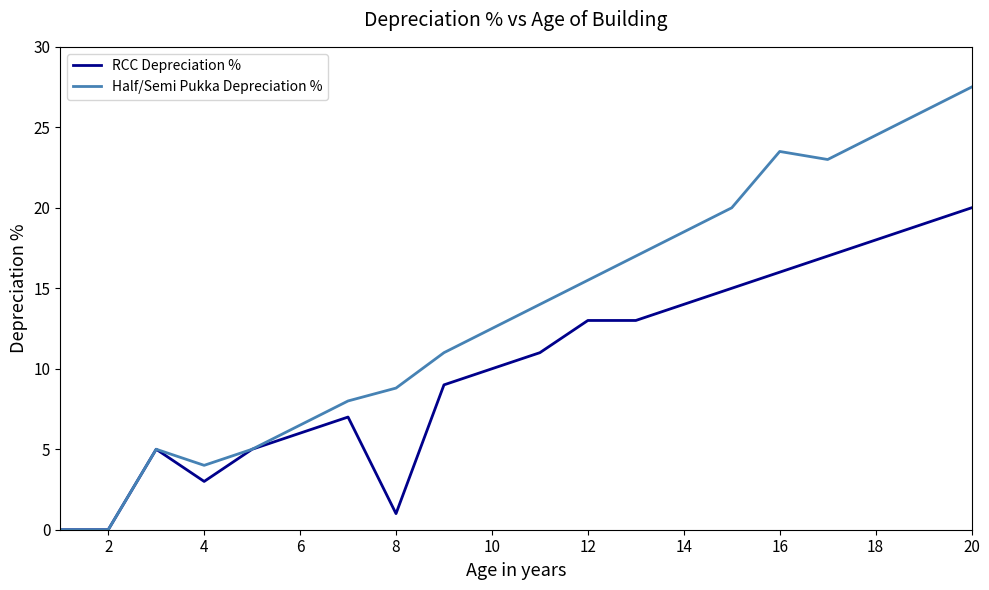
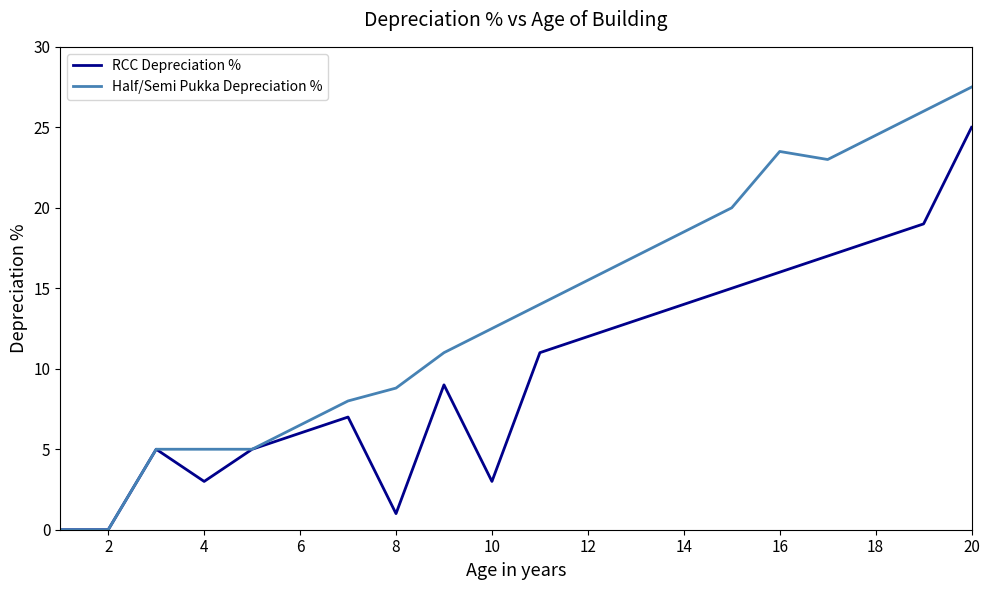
  {
    "RCC Depreciation %": {
      "4": 3,
      "6": 6,
      "8": 1,
-     "10": 10,
-     "12": 13,
+     "10": 3,
+     "12": 12,
      "14": 14,
      "16": 16,
      "18": 18,
-     "20": 20
+     "20": 25
    },
    "Half/Semi Pukka Depreciation %": {
-     "4": 4,
+     "4": 5,
      "6": 6.5,
      "8": 8.8,
      "10": 12.5,
      "12": 15.5,
      "14": 18.5,
      "16": 23.5,
      "18": 24.5,
      "20": 27.5
    }
  }
